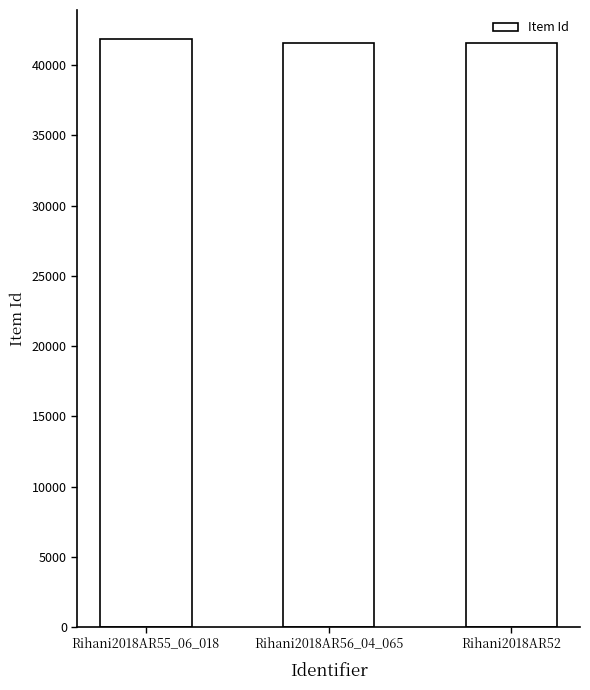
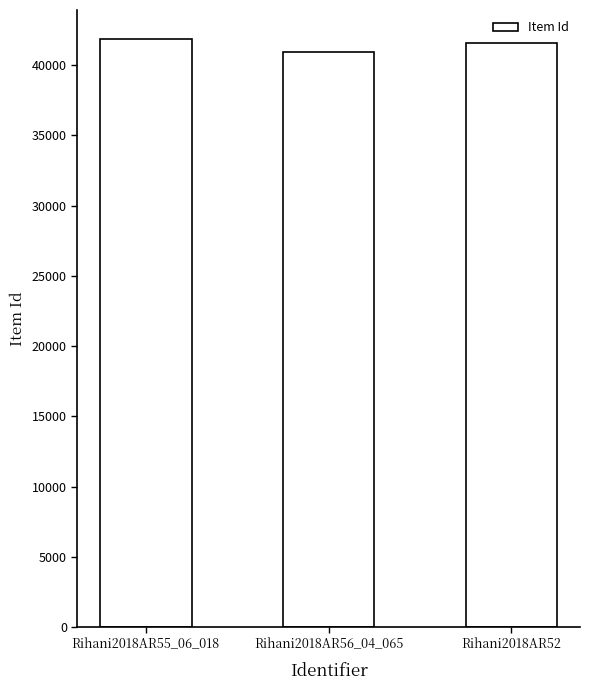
  {
    "Rihani2018AR55_06_018": 41800,
-   "Rihani2018AR56_04_065": 41600,
+   "Rihani2018AR56_04_065": 40900,
    "Rihani2018AR52": 41600
  }
